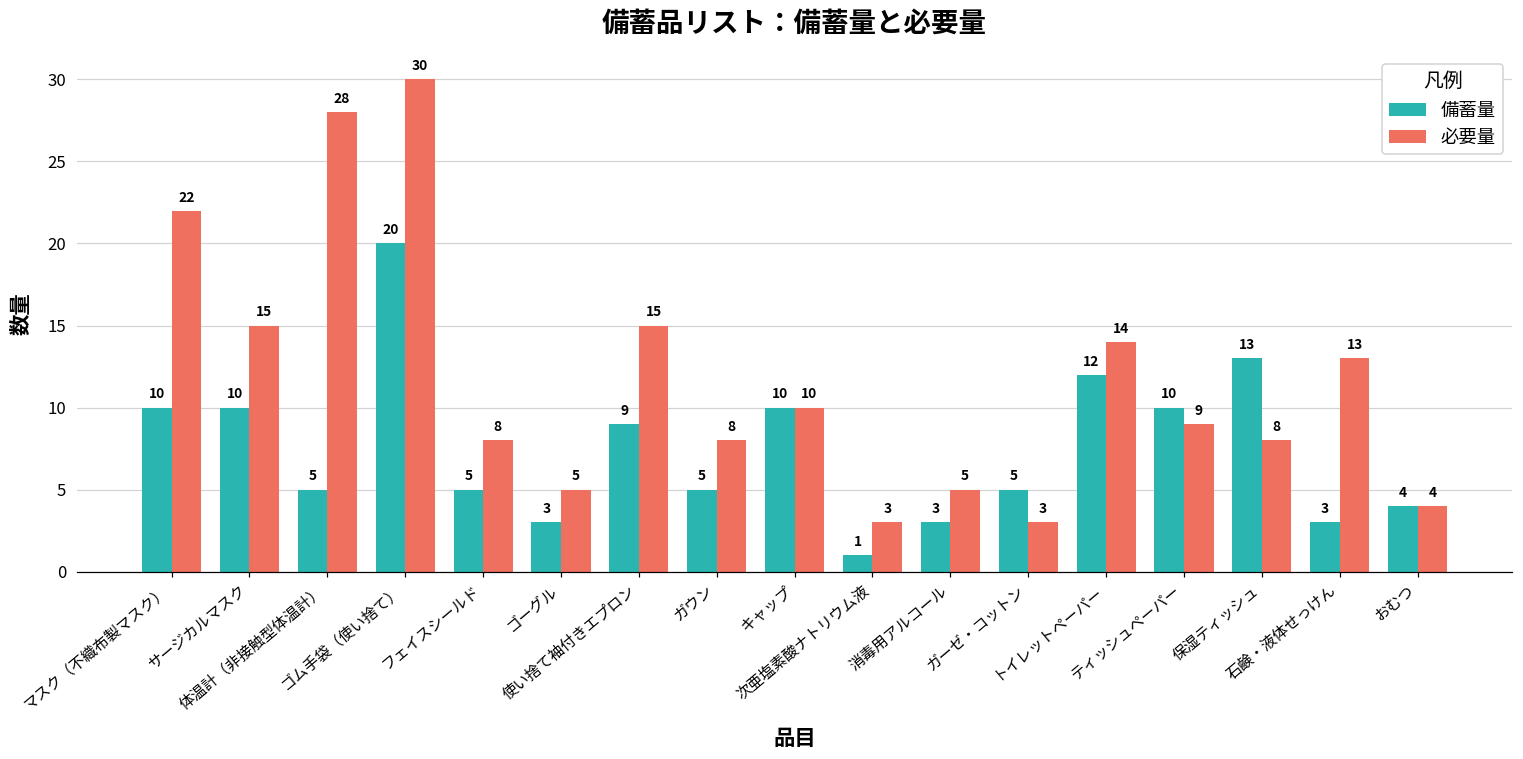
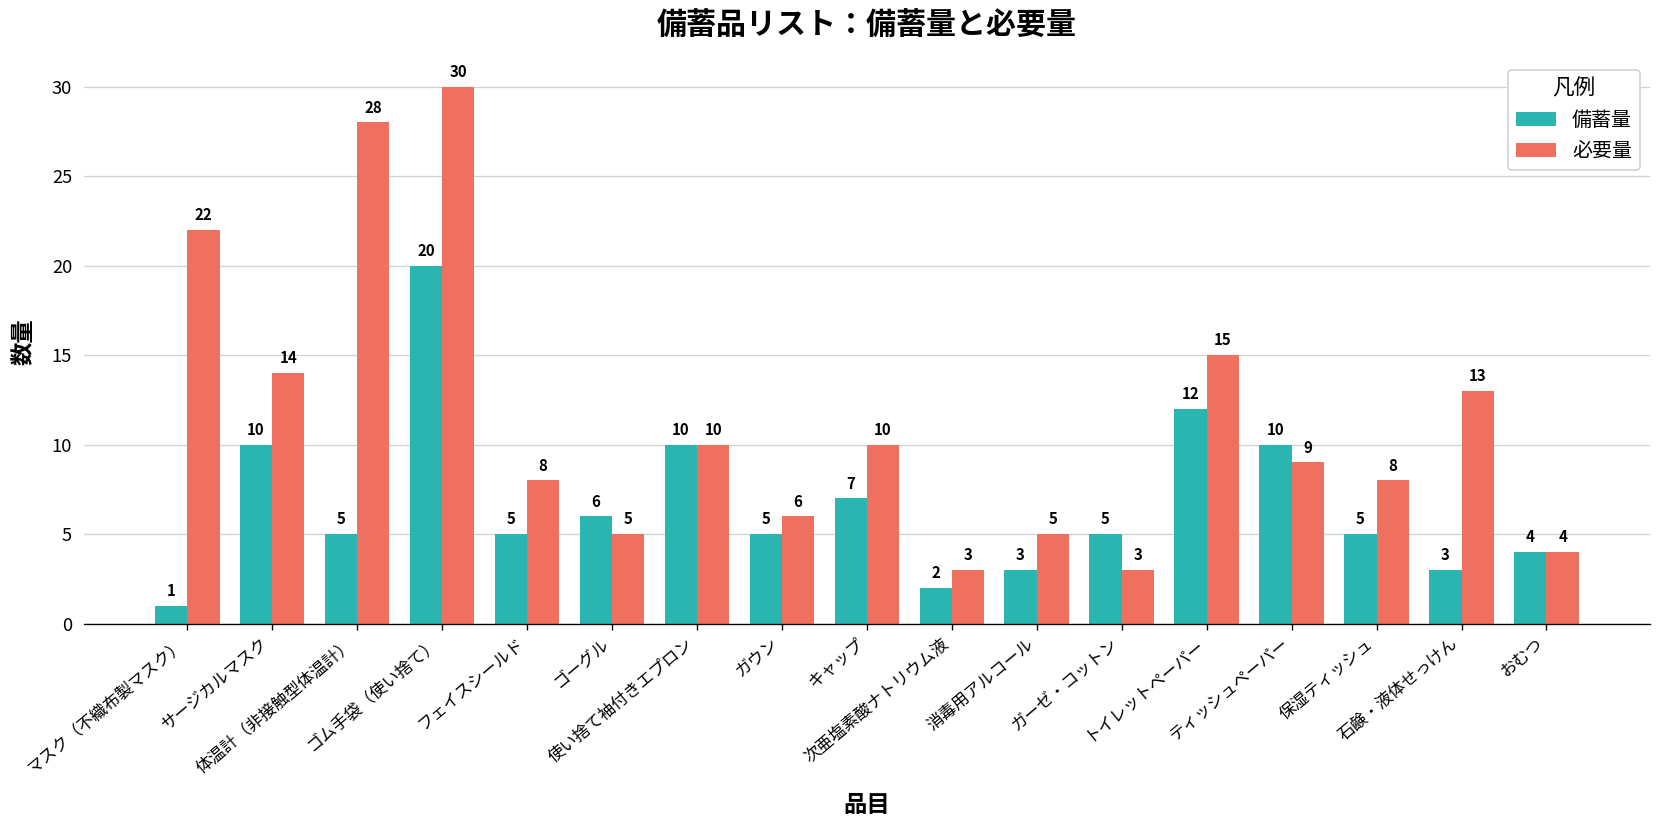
  {
    "備蓄量": {
-     "マスク（不織布製マスク）": 10,
+     "マスク（不織布製マスク）": 1,
      "サージカルマスク": 10,
      "体温計（非接触型体温計）": 5,
      "ゴム手袋（使い捨て）": 20,
      "フェイスシールド": 5,
-     "ゴーグル": 3,
-     "使い捨て袖付きエプロン": 9,
+     "ゴーグル": 6,
+     "使い捨て袖付きエプロン": 10,
      "ガウン": 5,
-     "キャップ": 10,
-     "次亜塩素酸ナトリウム液": 1,
+     "キャップ": 7,
+     "次亜塩素酸ナトリウム液": 2,
      "消毒用アルコール": 3,
      "ガーゼ・コットン": 5,
      "トイレットペーパー": 12,
      "ティッシュペーパー": 10,
-     "保湿ティッシュ": 13,
+     "保湿ティッシュ": 5,
      "石鹸・液体せっけん": 3,
      "おむつ": 4
    },
    "必要量": {
      "マスク（不織布製マスク）": 22,
-     "サージカルマスク": 15,
+     "サージカルマスク": 14,
      "体温計（非接触型体温計）": 28,
      "ゴム手袋（使い捨て）": 30,
      "フェイスシールド": 8,
      "ゴーグル": 5,
-     "使い捨て袖付きエプロン": 15,
-     "ガウン": 8,
+     "使い捨て袖付きエプロン": 10,
+     "ガウン": 6,
      "キャップ": 10,
      "次亜塩素酸ナトリウム液": 3,
      "消毒用アルコール": 5,
      "ガーゼ・コットン": 3,
-     "トイレットペーパー": 14,
+     "トイレットペーパー": 15,
      "ティッシュペーパー": 9,
      "保湿ティッシュ": 8,
      "石鹸・液体せっけん": 13,
      "おむつ": 4
    }
  }
